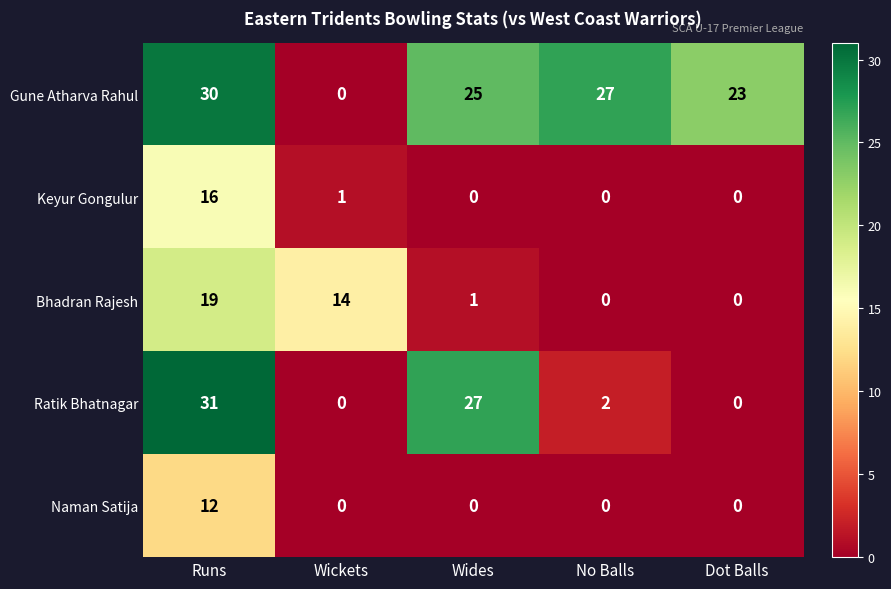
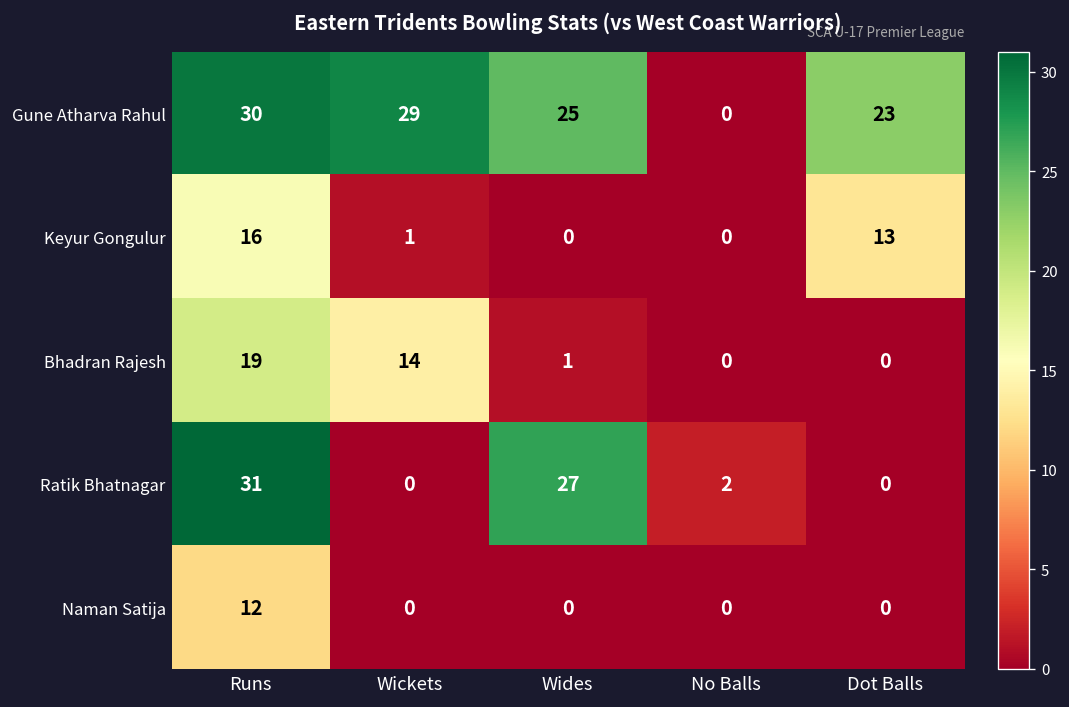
  {
    "Gune Atharva Rahul": {
      "Runs": 30,
-     "Wickets": 0,
+     "Wickets": 29,
      "Wides": 25,
-     "No Balls": 27,
+     "No Balls": 0,
      "Dot Balls": 23
    },
    "Keyur Gongulur": {
      "Runs": 16,
      "Wickets": 1,
      "Wides": 0,
      "No Balls": 0,
-     "Dot Balls": 0
+     "Dot Balls": 13
    },
    "Bhadran Rajesh": {
      "Runs": 19,
      "Wickets": 14,
      "Wides": 1,
      "No Balls": 0,
      "Dot Balls": 0
    },
    "Ratik Bhatnagar": {
      "Runs": 31,
      "Wickets": 0,
      "Wides": 27,
      "No Balls": 2,
      "Dot Balls": 0
    },
    "Naman Satija": {
      "Runs": 12,
      "Wickets": 0,
      "Wides": 0,
      "No Balls": 0,
      "Dot Balls": 0
    }
  }
